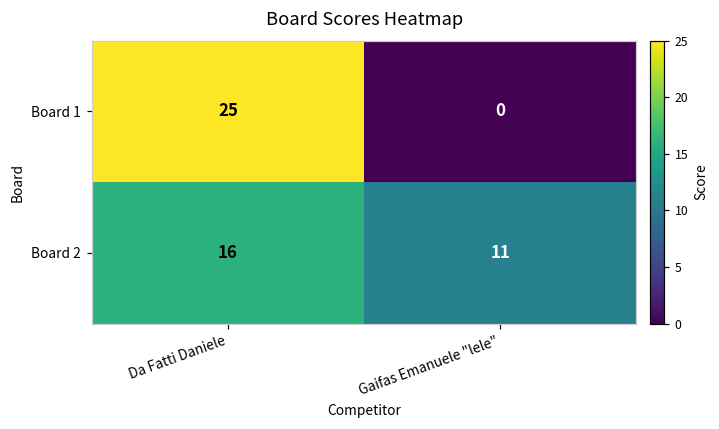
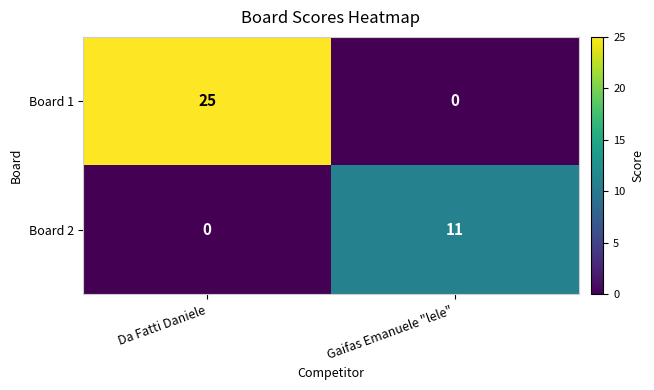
  {
    "Board 1": {
      "Da Fatti Daniele": 25,
      "Gaifas Emanuele \"lele\"": 0
    },
    "Board 2": {
-     "Da Fatti Daniele": 16,
+     "Da Fatti Daniele": 0,
      "Gaifas Emanuele \"lele\"": 11
    }
  }
